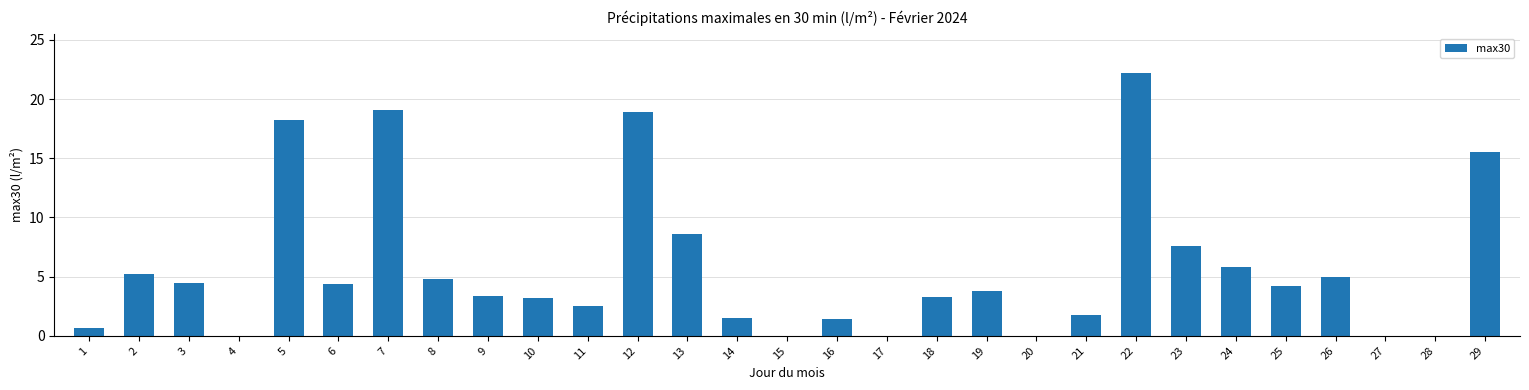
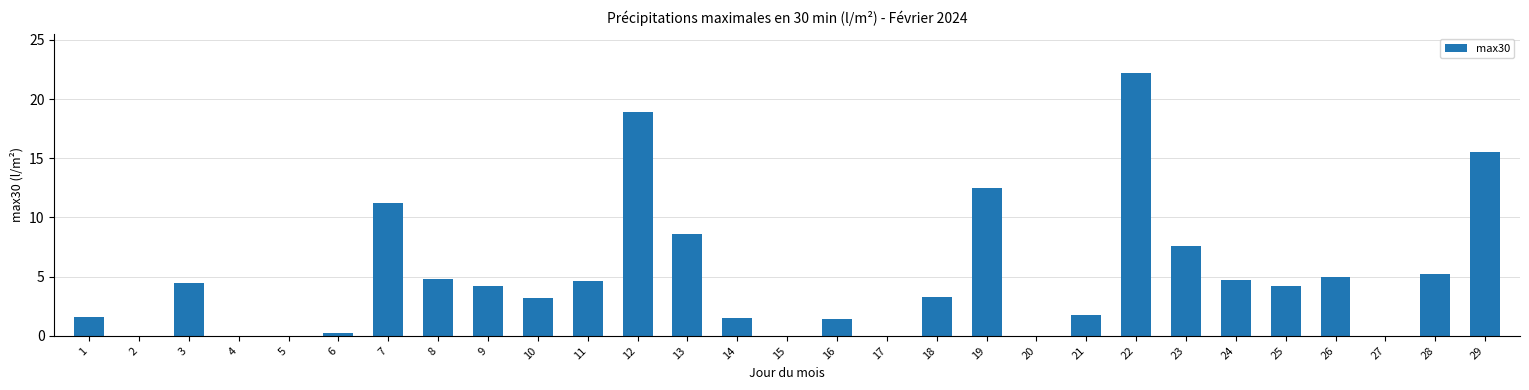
  {
-   "1": 0.7,
-   "2": 5.2,
+   "1": 1.6,
+   "2": 0.0,
    "3": 4.5,
    "4": 0.0,
-   "5": 18.2,
-   "6": 4.4,
-   "7": 19.1,
+   "5": 0.0,
+   "6": 0.2,
+   "7": 11.2,
    "8": 4.8,
-   "9": 3.4,
+   "9": 4.2,
    "10": 3.2,
-   "11": 2.5,
+   "11": 4.6,
    "12": 18.9,
    "13": 8.6,
    "14": 1.5,
    "15": 0.0,
    "16": 1.4,
    "17": 0.0,
    "18": 3.3,
-   "19": 3.8,
+   "19": 12.5,
    "20": 0.0,
    "21": 1.8,
    "22": 22.2,
    "23": 7.6,
-   "24": 5.8,
+   "24": 4.7,
    "25": 4.2,
    "26": 5.0,
    "27": 0.0,
-   "28": 0.0,
+   "28": 5.2,
    "29": 15.5
  }
